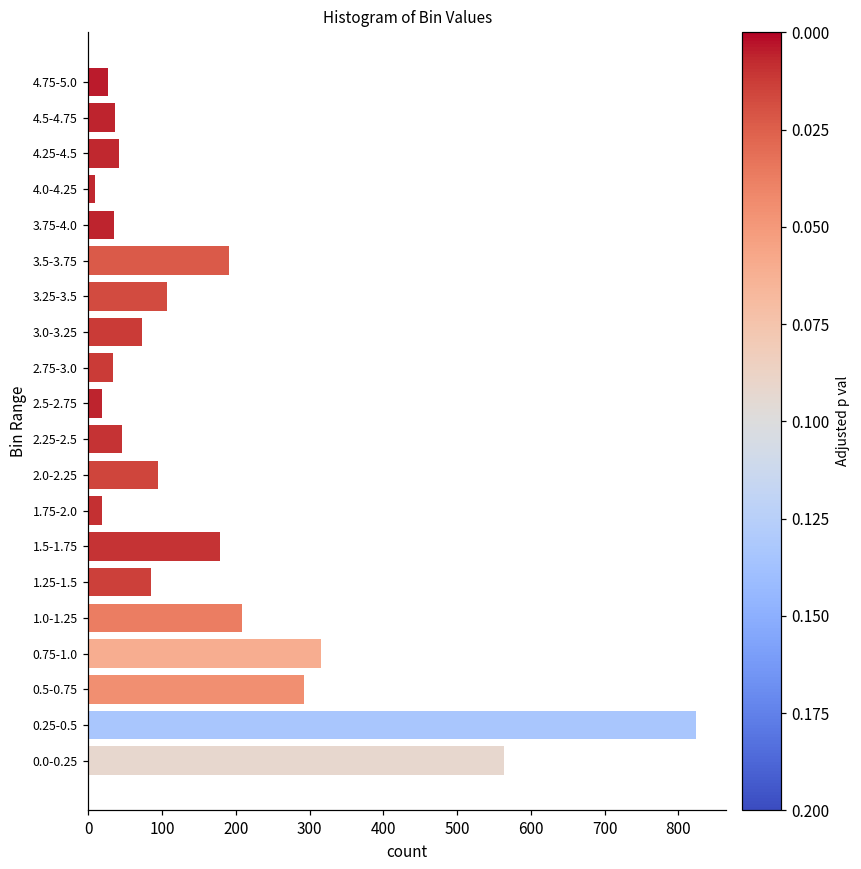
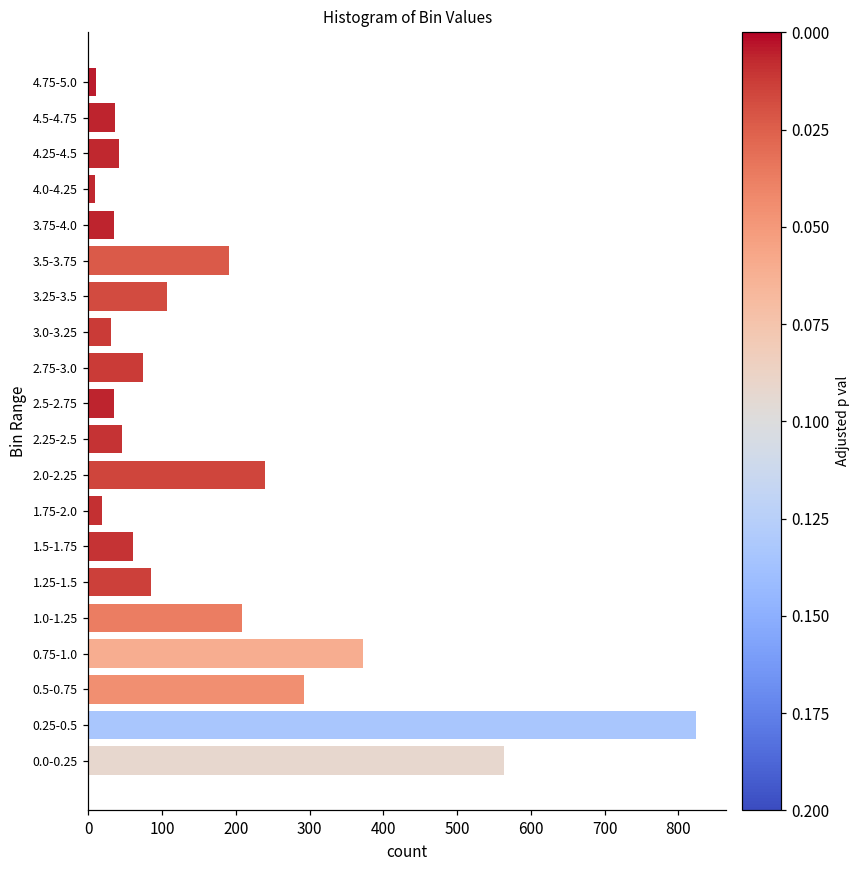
  {
-   "4.75-5.0": 30,
+   "4.75-5.0": 10,
    "4.5-4.75": 40,
    "4.25-4.5": 40,
    "4.0-4.25": 10,
    "3.75-4.0": 30,
    "3.5-3.75": 190,
    "3.25-3.5": 110,
-   "3.0-3.25": 70,
-   "2.75-3.0": 30,
-   "2.5-2.75": 20,
+   "3.0-3.25": 30,
+   "2.75-3.0": 70,
+   "2.5-2.75": 40,
    "2.25-2.5": 50,
-   "2.0-2.25": 100,
+   "2.0-2.25": 240,
    "1.75-2.0": 20,
-   "1.5-1.75": 180,
+   "1.5-1.75": 60,
    "1.25-1.5": 90,
    "1.0-1.25": 210,
-   "0.75-1.0": 320,
+   "0.75-1.0": 370,
    "0.5-0.75": 290,
    "0.25-0.5": 820,
    "0.0-0.25": 560
  }
